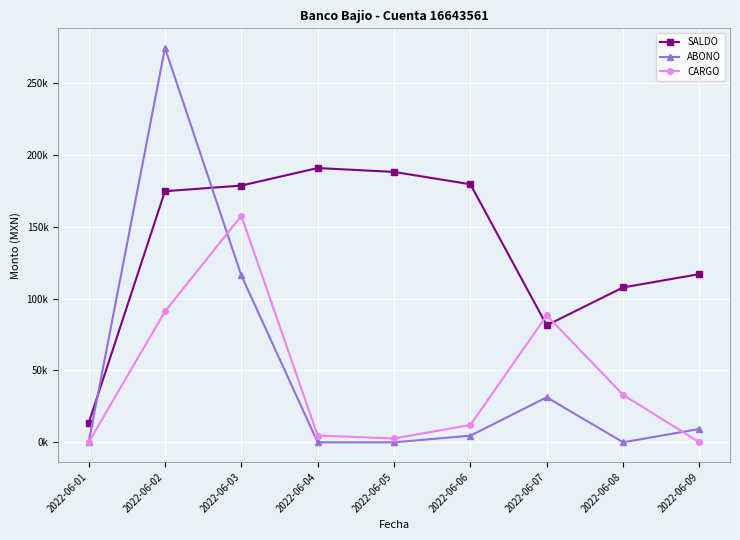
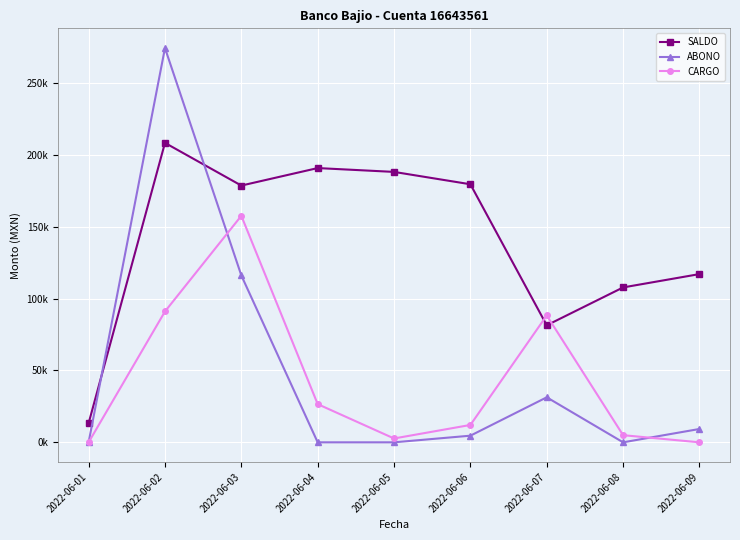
  {
    "SALDO": {
      "2022-06-01": 13000,
-     "2022-06-02": 175000,
+     "2022-06-02": 208000,
      "2022-06-03": 179000,
      "2022-06-04": 191000,
      "2022-06-05": 188000,
      "2022-06-06": 180000,
      "2022-06-07": 81000,
      "2022-06-08": 108000,
      "2022-06-09": 117000
    },
    "ABONO": {
      "2022-06-02": 274000,
      "2022-06-03": 116000,
      "2022-06-04": 0,
      "2022-06-05": 0,
      "2022-06-06": 5000,
      "2022-06-07": 31000,
      "2022-06-08": 0,
      "2022-06-09": 9000
    },
    "CARGO": {
      "2022-06-02": 91000,
      "2022-06-03": 158000,
-     "2022-06-04": 5000,
+     "2022-06-04": 27000,
      "2022-06-05": 3000,
      "2022-06-06": 12000,
      "2022-06-07": 88000,
-     "2022-06-08": 33000,
+     "2022-06-08": 5000,
      "2022-06-09": 0
    }
  }
